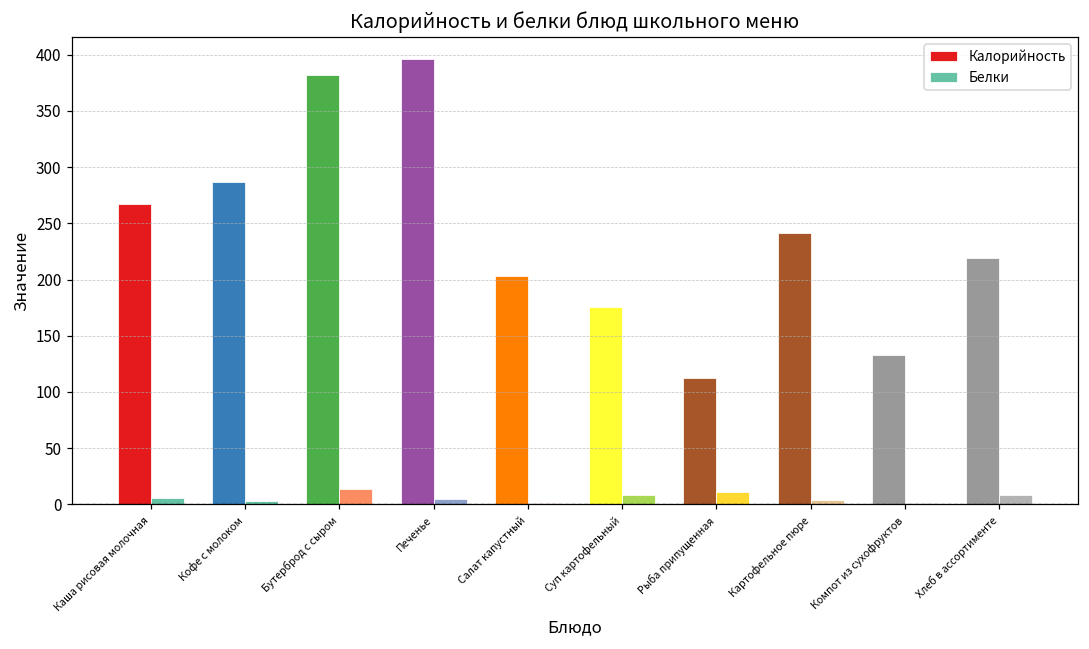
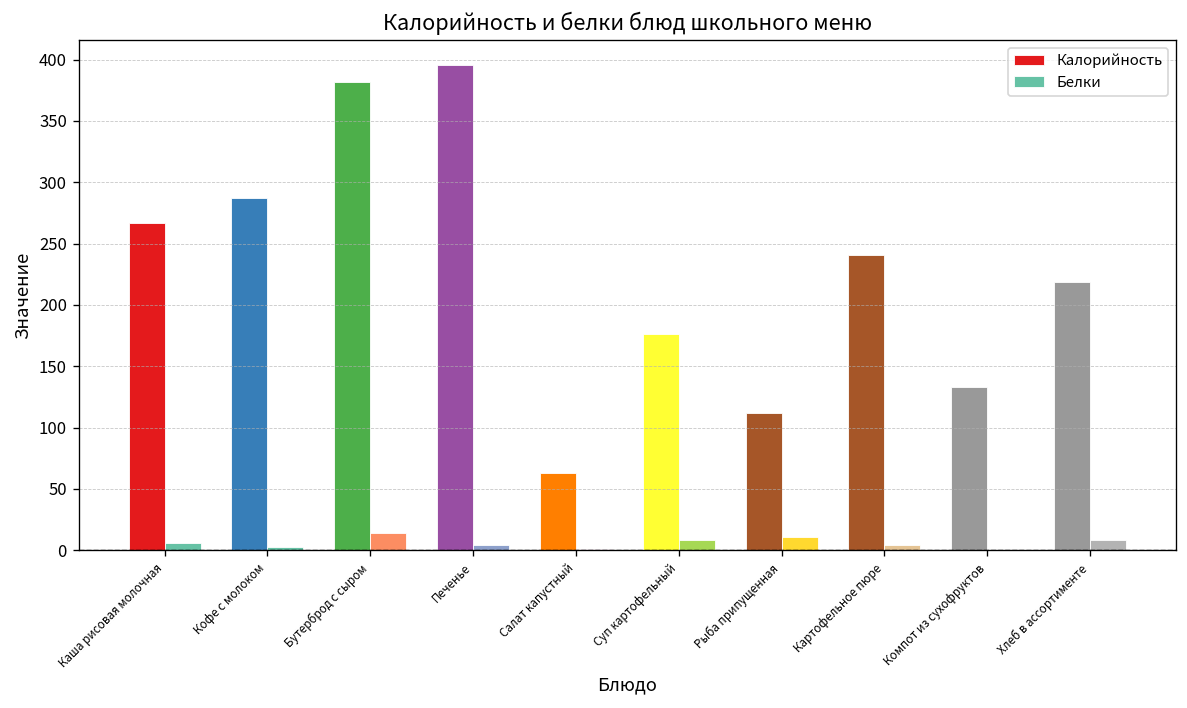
  {
    "Калорийность": {
      "Каша рисовая молочная": 267,
      "Кофе с молоком": 287,
      "Бутерброд с сыром": 382,
      "Печенье": 396,
-     "Салат капустный": 203,
+     "Салат капустный": 63,
      "Суп картофельный": 176,
      "Рыба припущенная": 112,
      "Картофельное пюре": 241,
      "Компот из сухофруктов": 133,
      "Хлеб в ассортименте": 219
    },
    "Белки": {
      "Каша рисовая молочная": 6,
      "Кофе с молоком": 3,
      "Бутерброд с сыром": 14,
      "Печенье": 5,
      "Суп картофельный": 8,
      "Рыба припущенная": 11,
      "Картофельное пюре": 4,
      "Хлеб в ассортименте": 8
    }
  }
